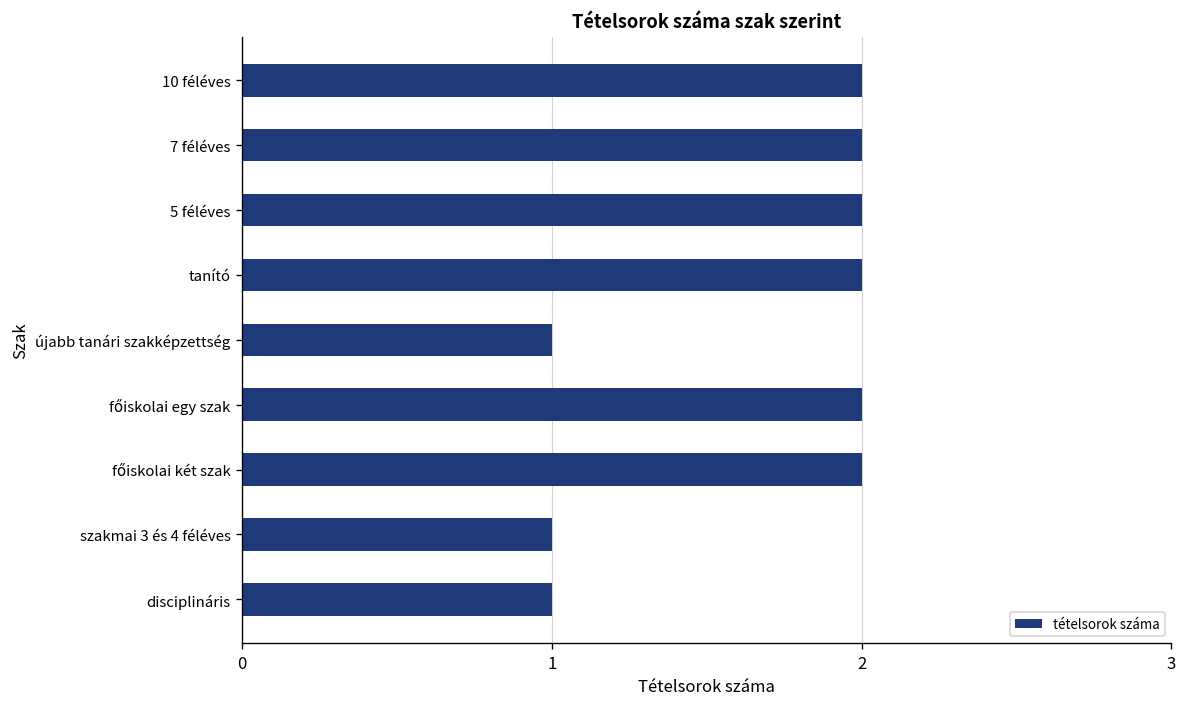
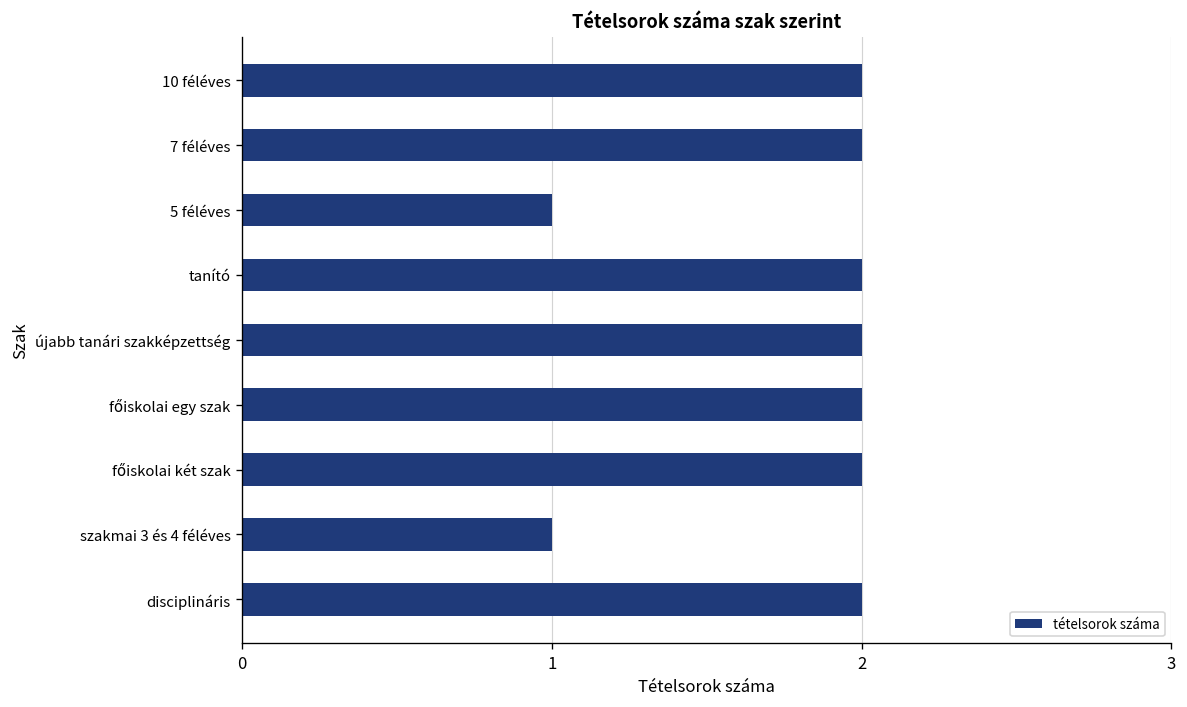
  {
    "10 féléves": 2,
    "7 féléves": 2,
-   "5 féléves": 2,
+   "5 féléves": 1,
    "tanító": 2,
-   "újabb tanári szakképzettség": 1,
+   "újabb tanári szakképzettség": 2,
    "főiskolai egy szak": 2,
    "főiskolai két szak": 2,
    "szakmai 3 és 4 féléves": 1,
-   "disciplináris": 1
+   "disciplináris": 2
  }
